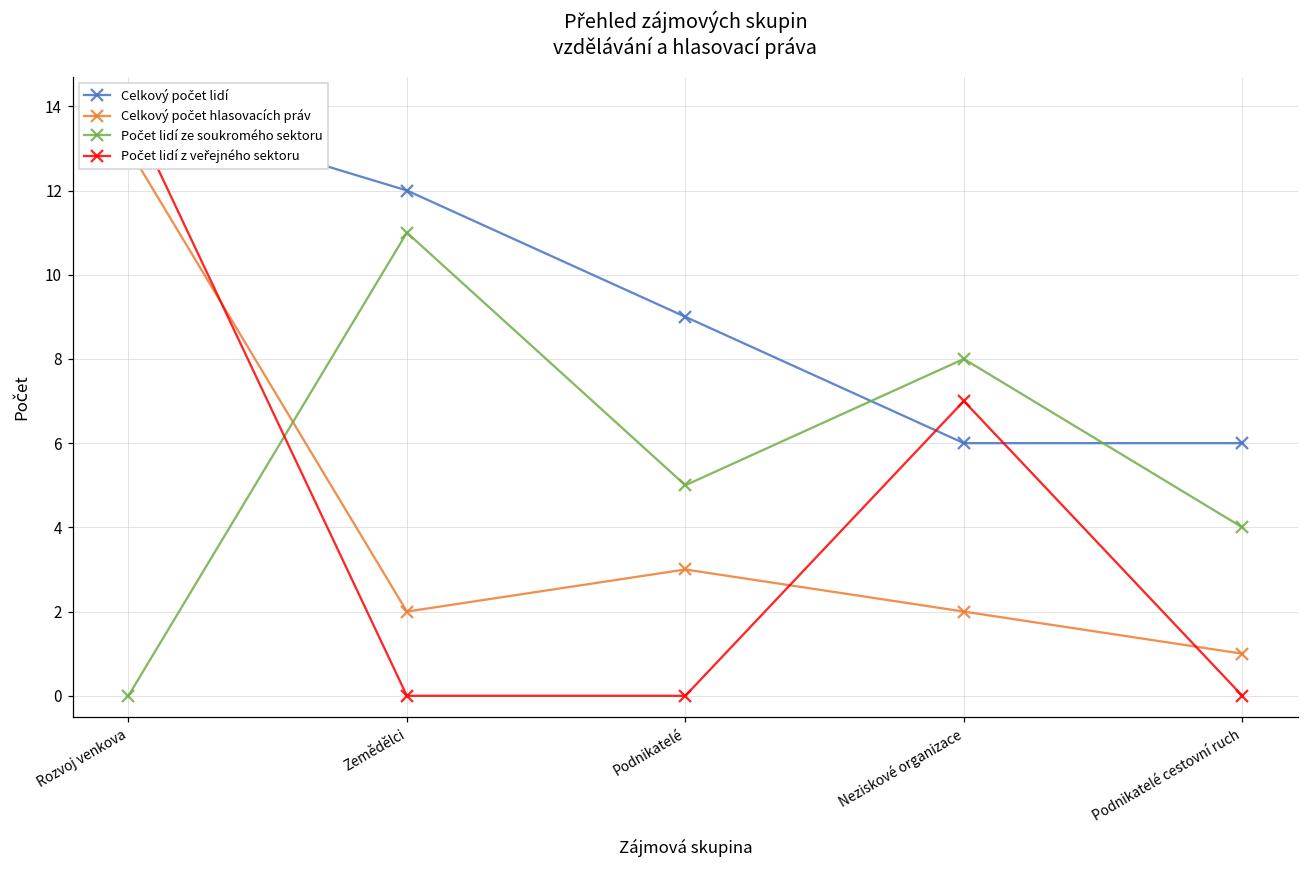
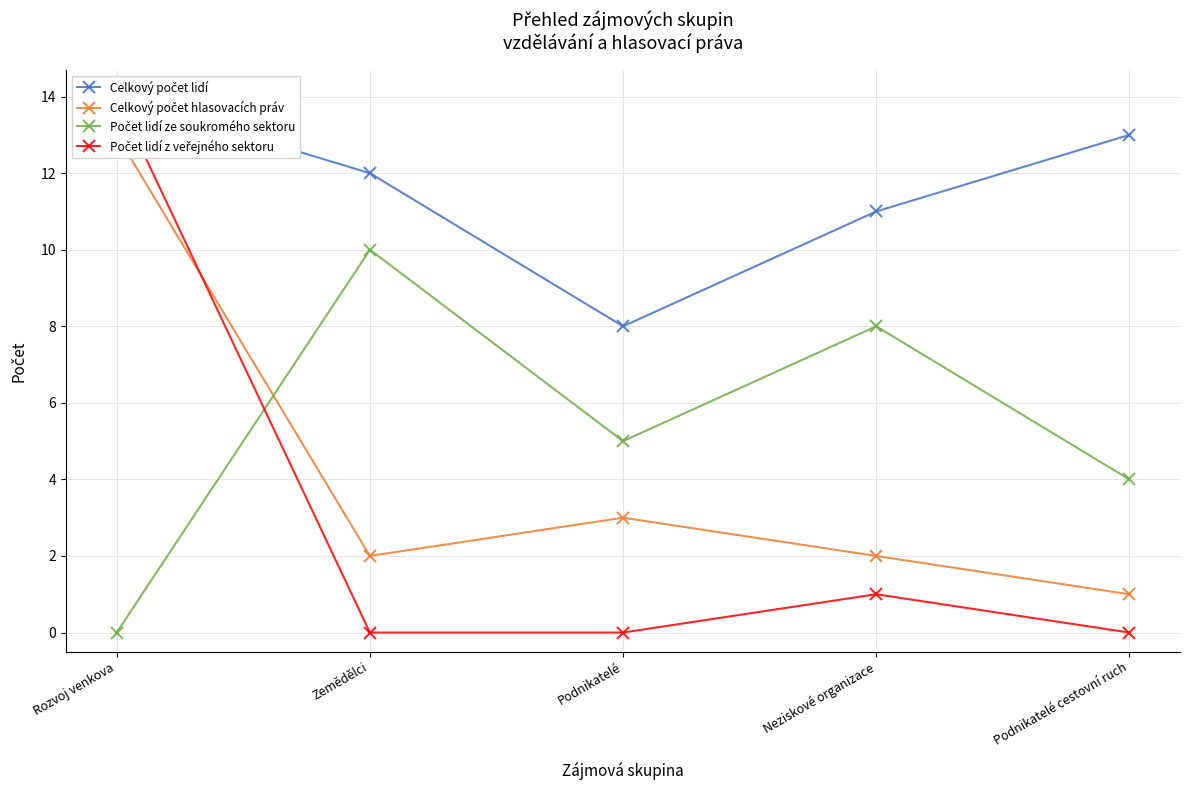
  {
    "Celkový počet lidí": {
      "Zemědělci": 12,
-     "Podnikatelé": 9,
-     "Neziskové organizace": 6,
-     "Podnikatelé cestovní ruch": 6
+     "Podnikatelé": 8,
+     "Neziskové organizace": 11,
+     "Podnikatelé cestovní ruch": 13
    },
    "Celkový počet hlasovacích práv": {
      "Zemědělci": 2,
      "Podnikatelé": 3,
      "Neziskové organizace": 2,
      "Podnikatelé cestovní ruch": 1
    },
    "Počet lidí ze soukromého sektoru": {
      "Rozvoj venkova": 0,
-     "Zemědělci": 11,
+     "Zemědělci": 10,
      "Podnikatelé": 5,
      "Neziskové organizace": 8,
      "Podnikatelé cestovní ruch": 4
    },
    "Počet lidí z veřejného sektoru": {
      "Zemědělci": 0,
      "Podnikatelé": 0,
-     "Neziskové organizace": 7,
+     "Neziskové organizace": 1,
      "Podnikatelé cestovní ruch": 0
    }
  }
